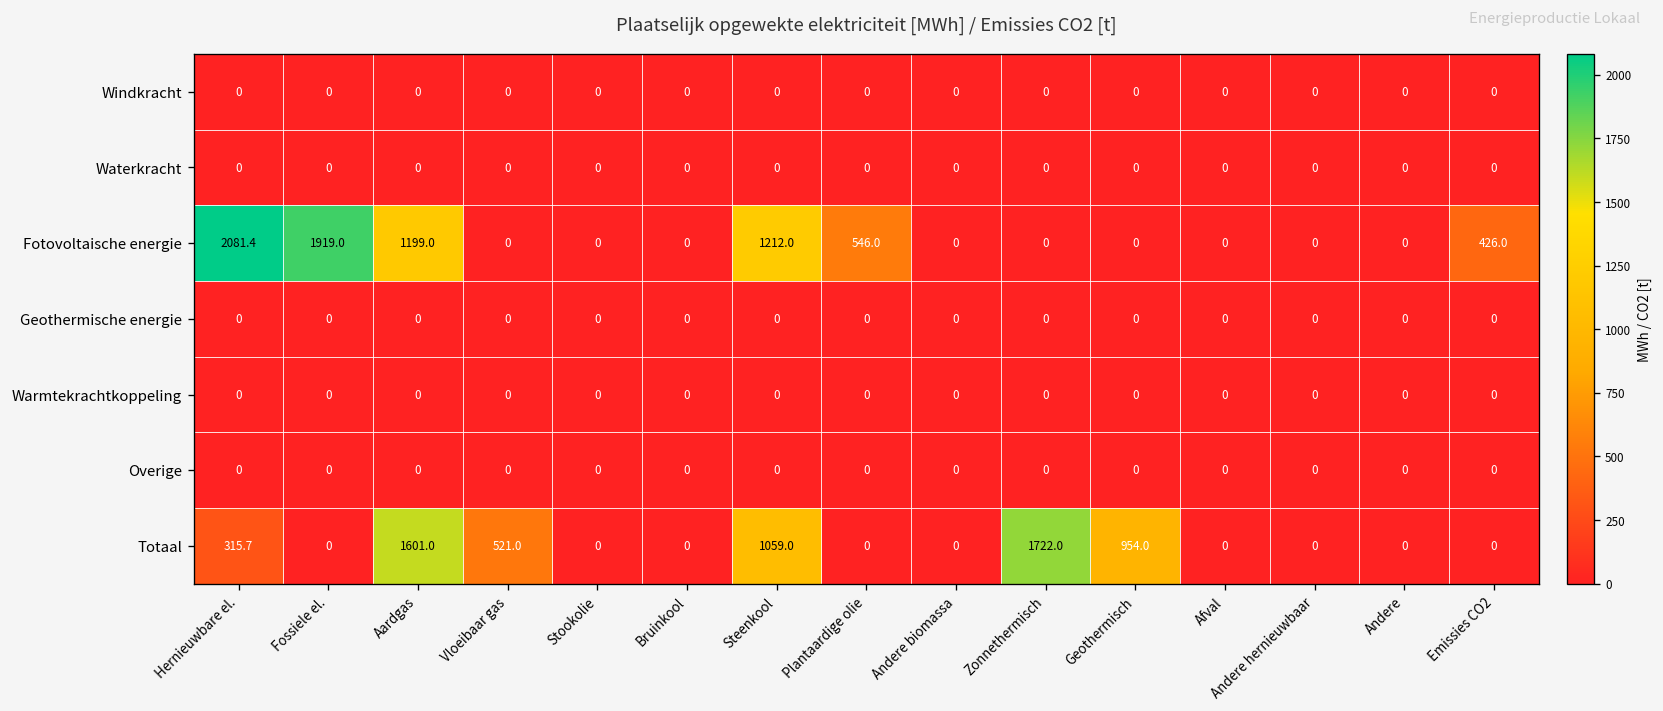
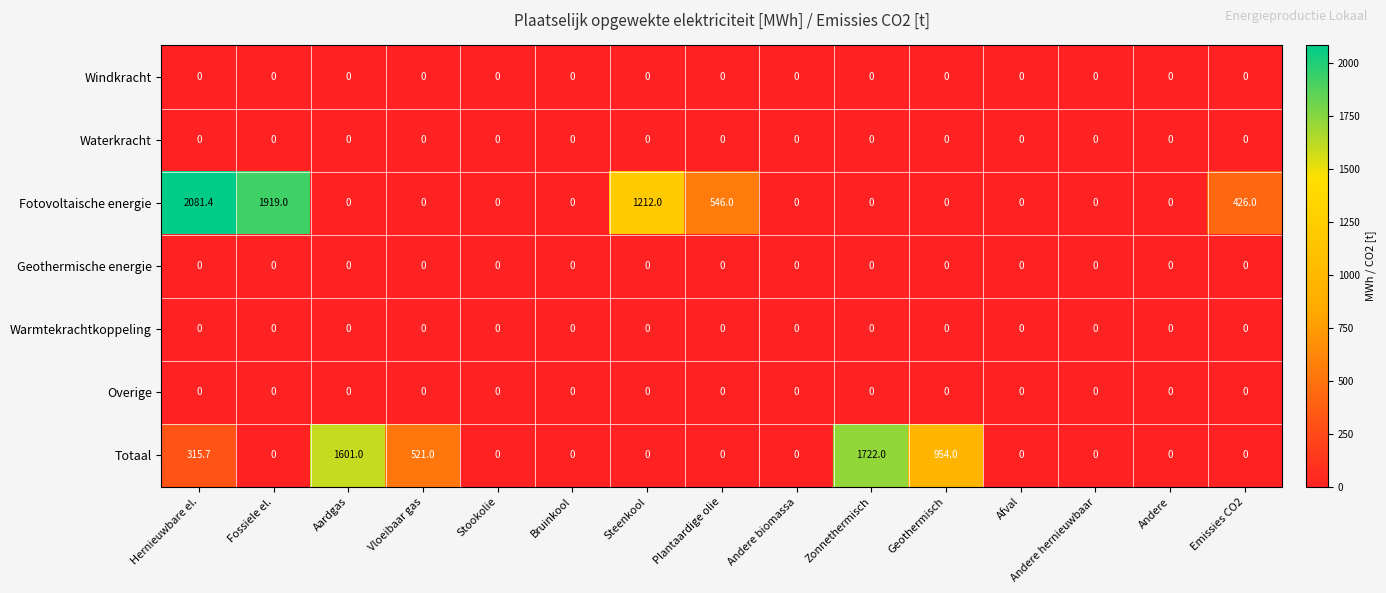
  {
    "Windkracht": {
      "Hernieuwbare el.": 0,
      "Fossiele el.": 0,
      "Aardgas": 0,
      "Vloeibaar gas": 0,
      "Stookolie": 0,
      "Bruinkool": 0,
      "Steenkool": 0,
      "Plantaardige olie": 0,
      "Andere biomassa": 0,
      "Zonnethermisch": 0,
      "Geothermisch": 0,
      "Afval": 0,
      "Andere hernieuwbaar": 0,
      "Andere": 0,
      "Emissies CO2": 0
    },
    "Waterkracht": {
      "Hernieuwbare el.": 0,
      "Fossiele el.": 0,
      "Aardgas": 0,
      "Vloeibaar gas": 0,
      "Stookolie": 0,
      "Bruinkool": 0,
      "Steenkool": 0,
      "Plantaardige olie": 0,
      "Andere biomassa": 0,
      "Zonnethermisch": 0,
      "Geothermisch": 0,
      "Afval": 0,
      "Andere hernieuwbaar": 0,
      "Andere": 0,
      "Emissies CO2": 0
    },
    "Fotovoltaische energie": {
      "Hernieuwbare el.": 2081.4,
      "Fossiele el.": 1919.0,
-     "Aardgas": 1199.0,
+     "Aardgas": 0,
      "Vloeibaar gas": 0,
      "Stookolie": 0,
      "Bruinkool": 0,
      "Steenkool": 1212.0,
      "Plantaardige olie": 546.0,
      "Andere biomassa": 0,
      "Zonnethermisch": 0,
      "Geothermisch": 0,
      "Afval": 0,
      "Andere hernieuwbaar": 0,
      "Andere": 0,
      "Emissies CO2": 426.0
    },
    "Geothermische energie": {
      "Hernieuwbare el.": 0,
      "Fossiele el.": 0,
      "Aardgas": 0,
      "Vloeibaar gas": 0,
      "Stookolie": 0,
      "Bruinkool": 0,
      "Steenkool": 0,
      "Plantaardige olie": 0,
      "Andere biomassa": 0,
      "Zonnethermisch": 0,
      "Geothermisch": 0,
      "Afval": 0,
      "Andere hernieuwbaar": 0,
      "Andere": 0,
      "Emissies CO2": 0
    },
    "Warmtekrachtkoppeling": {
      "Hernieuwbare el.": 0,
      "Fossiele el.": 0,
      "Aardgas": 0,
      "Vloeibaar gas": 0,
      "Stookolie": 0,
      "Bruinkool": 0,
      "Steenkool": 0,
      "Plantaardige olie": 0,
      "Andere biomassa": 0,
      "Zonnethermisch": 0,
      "Geothermisch": 0,
      "Afval": 0,
      "Andere hernieuwbaar": 0,
      "Andere": 0,
      "Emissies CO2": 0
    },
    "Overige": {
      "Hernieuwbare el.": 0,
      "Fossiele el.": 0,
      "Aardgas": 0,
      "Vloeibaar gas": 0,
      "Stookolie": 0,
      "Bruinkool": 0,
      "Steenkool": 0,
      "Plantaardige olie": 0,
      "Andere biomassa": 0,
      "Zonnethermisch": 0,
      "Geothermisch": 0,
      "Afval": 0,
      "Andere hernieuwbaar": 0,
      "Andere": 0,
      "Emissies CO2": 0
    },
    "Totaal": {
      "Hernieuwbare el.": 315.7,
      "Fossiele el.": 0,
      "Aardgas": 1601.0,
      "Vloeibaar gas": 521.0,
      "Stookolie": 0,
      "Bruinkool": 0,
-     "Steenkool": 1059.0,
+     "Steenkool": 0,
      "Plantaardige olie": 0,
      "Andere biomassa": 0,
      "Zonnethermisch": 1722.0,
      "Geothermisch": 954.0,
      "Afval": 0,
      "Andere hernieuwbaar": 0,
      "Andere": 0,
      "Emissies CO2": 0
    }
  }
